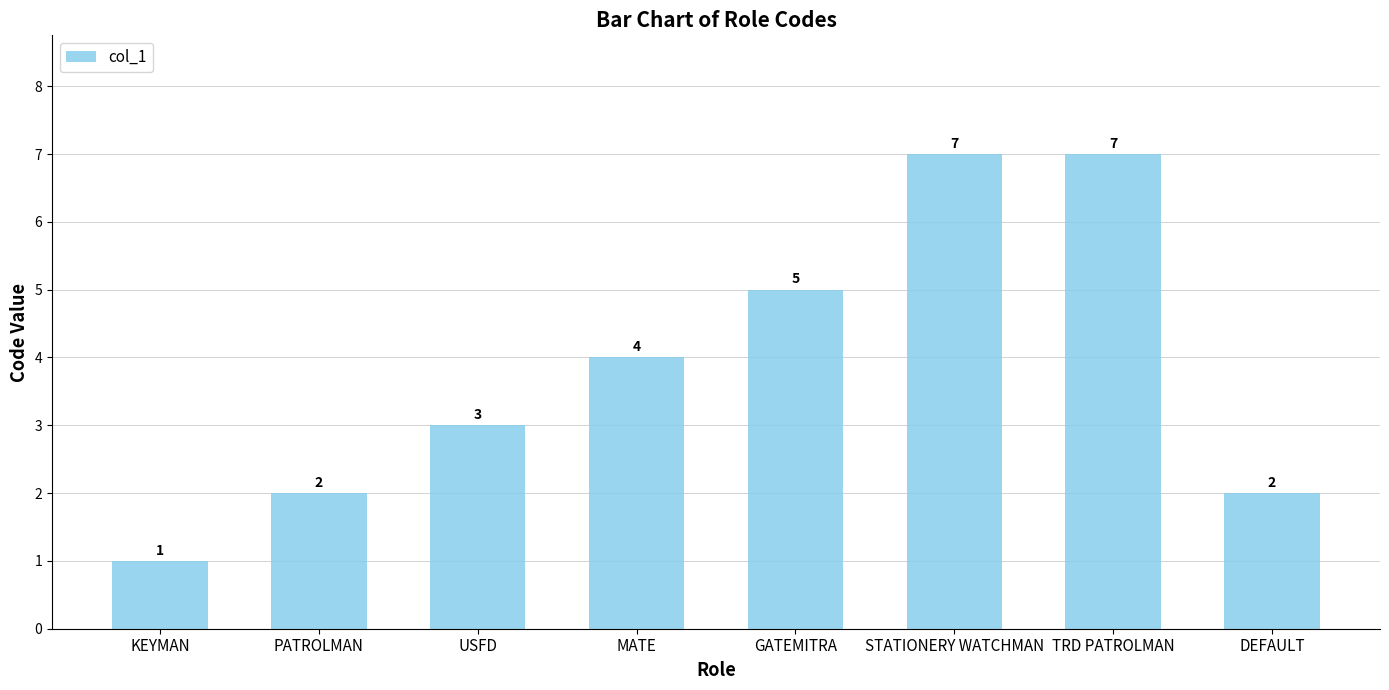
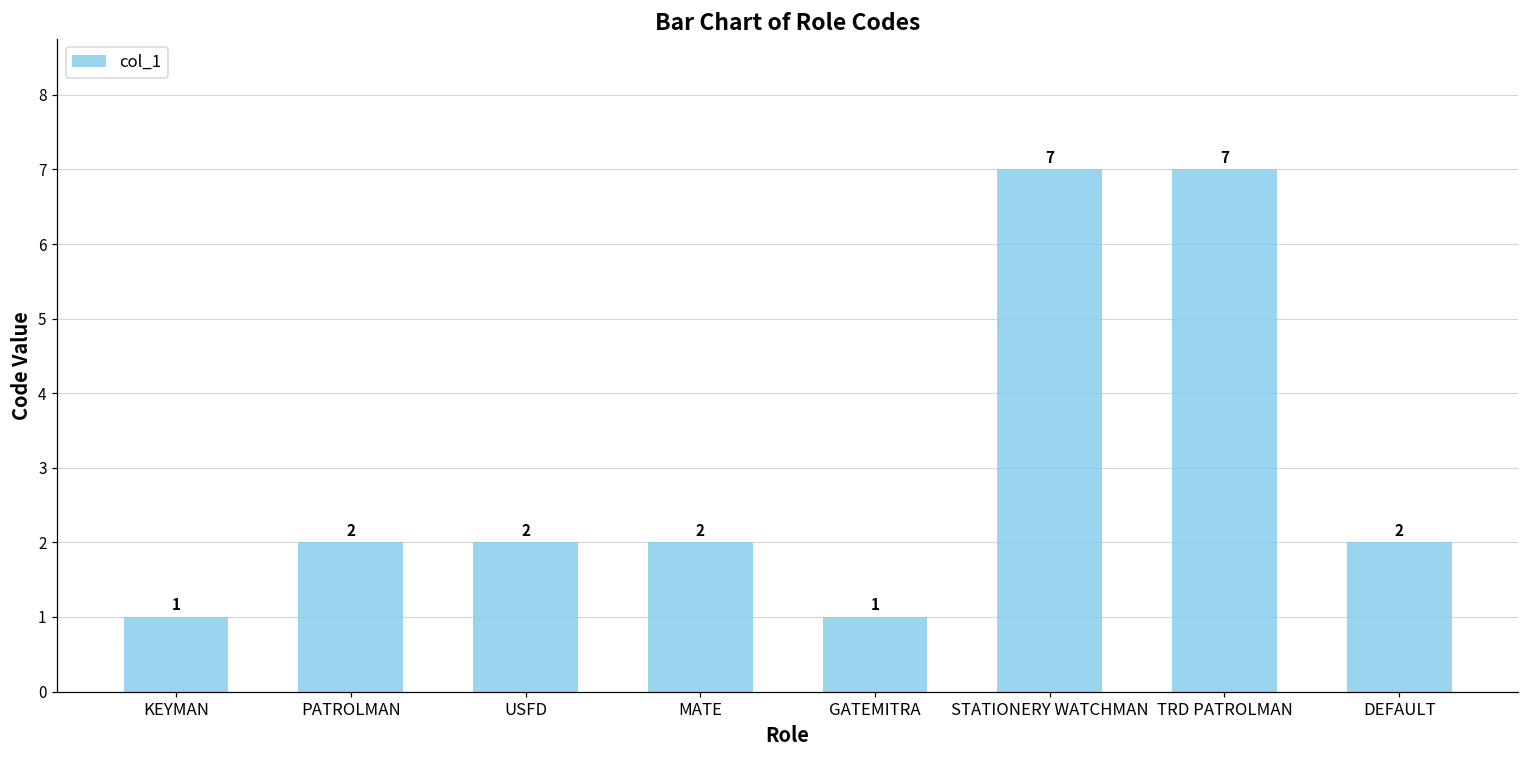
  {
    "KEYMAN": 1,
    "PATROLMAN": 2,
-   "USFD": 3,
-   "MATE": 4,
-   "GATEMITRA": 5,
+   "USFD": 2,
+   "MATE": 2,
+   "GATEMITRA": 1,
    "STATIONERY WATCHMAN": 7,
    "TRD PATROLMAN": 7,
    "DEFAULT": 2
  }
